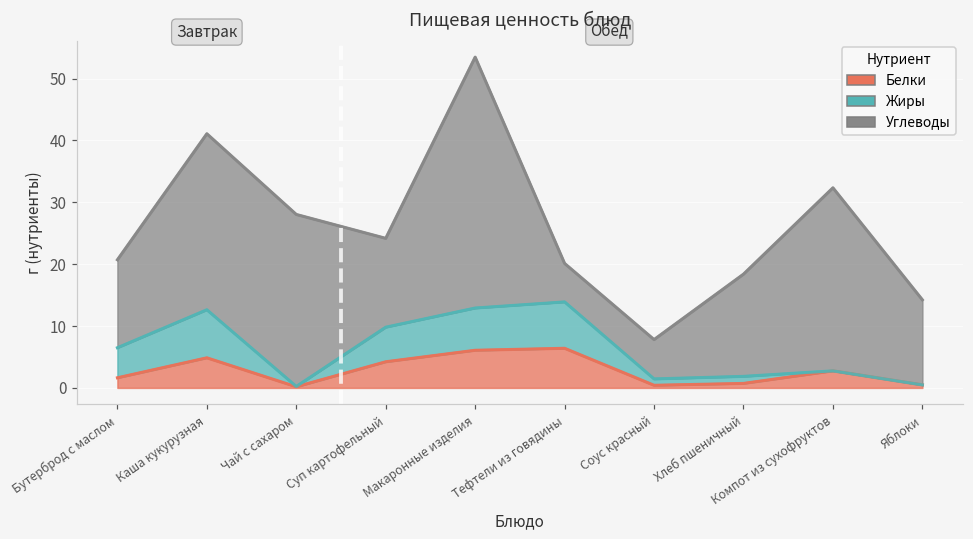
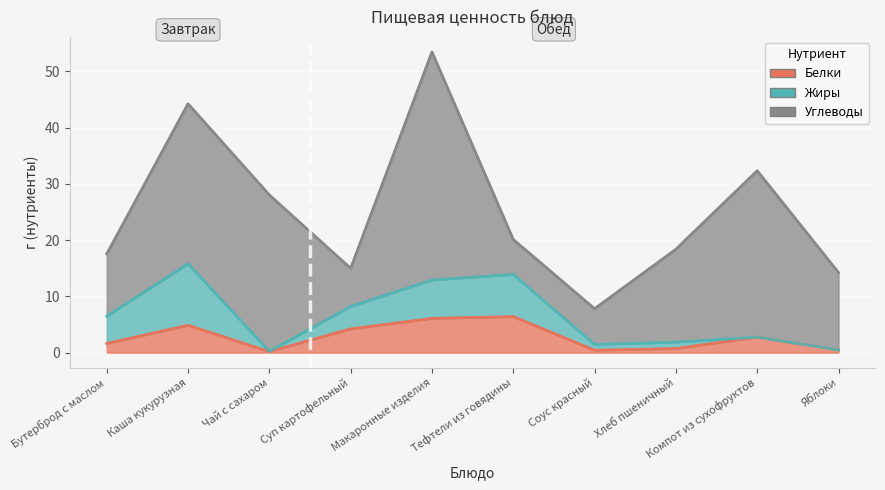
  {
    "Белки": {
      "Бутерброд с маслом": 2,
      "Каша кукурузная": 5,
      "Суп картофельный": 4,
      "Макаронные изделия": 6,
      "Тефтели из говядины": 6,
      "Соус красный": 0,
      "Хлеб пшеничный": 1
    },
    "Жиры": {
      "Бутерброд с маслом": 5,
-     "Каша кукурузная": 8,
-     "Суп картофельный": 6,
+     "Каша кукурузная": 11,
+     "Суп картофельный": 4,
      "Макаронные изделия": 7,
      "Тефтели из говядины": 8,
      "Соус красный": 1,
      "Хлеб пшеничный": 1
    },
    "Углеводы": {
-     "Бутерброд с маслом": 14,
+     "Бутерброд с маслом": 11,
      "Каша кукурузная": 28,
      "Чай с сахаром": 28,
-     "Суп картофельный": 14,
+     "Суп картофельный": 7,
      "Макаронные изделия": 41,
      "Тефтели из говядины": 6,
      "Соус красный": 6,
      "Хлеб пшеничный": 17,
      "Компот из сухофруктов": 30,
      "Яблоки": 14
    }
  }
